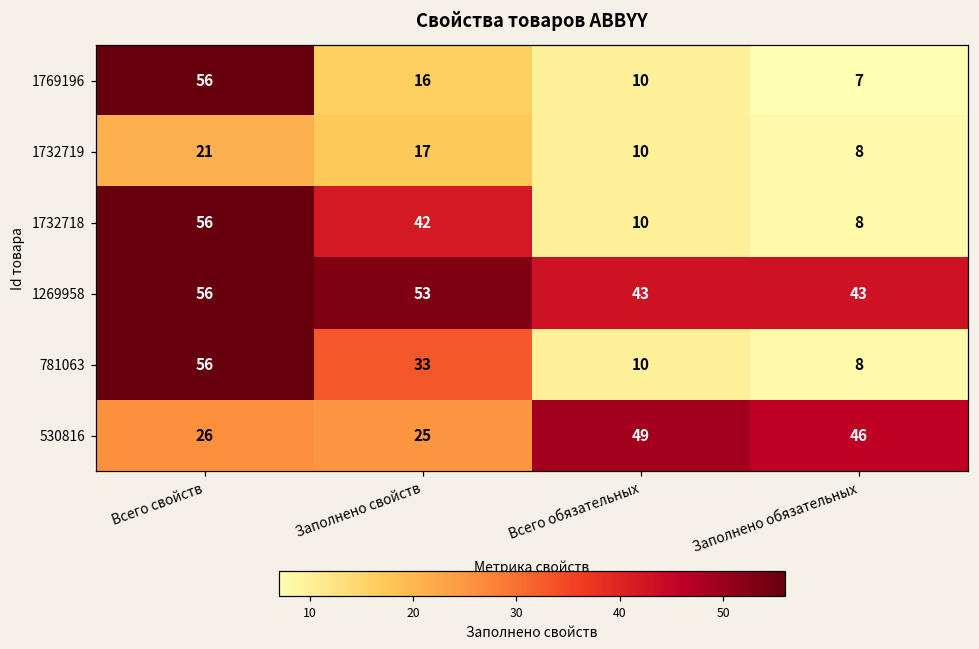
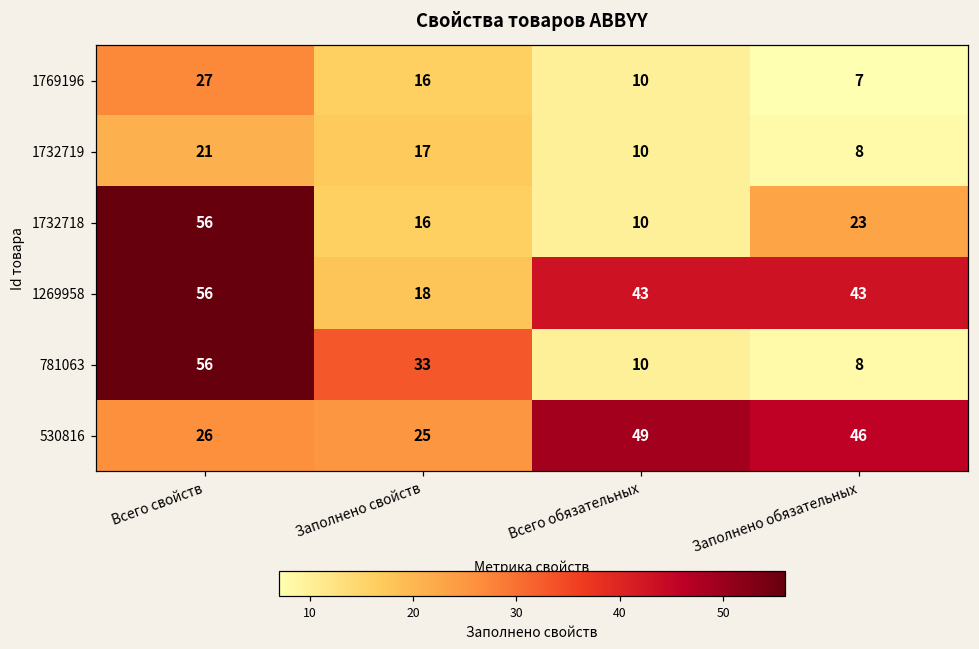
  {
    "1769196": {
-     "Всего свойств": 56,
+     "Всего свойств": 27,
      "Заполнено свойств": 16,
      "Всего обязательных": 10,
      "Заполнено обязательных": 7
    },
    "1732719": {
      "Всего свойств": 21,
      "Заполнено свойств": 17,
      "Всего обязательных": 10,
      "Заполнено обязательных": 8
    },
    "1732718": {
      "Всего свойств": 56,
-     "Заполнено свойств": 42,
+     "Заполнено свойств": 16,
      "Всего обязательных": 10,
-     "Заполнено обязательных": 8
+     "Заполнено обязательных": 23
    },
    "1269958": {
      "Всего свойств": 56,
-     "Заполнено свойств": 53,
+     "Заполнено свойств": 18,
      "Всего обязательных": 43,
      "Заполнено обязательных": 43
    },
    "781063": {
      "Всего свойств": 56,
      "Заполнено свойств": 33,
      "Всего обязательных": 10,
      "Заполнено обязательных": 8
    },
    "530816": {
      "Всего свойств": 26,
      "Заполнено свойств": 25,
      "Всего обязательных": 49,
      "Заполнено обязательных": 46
    }
  }
